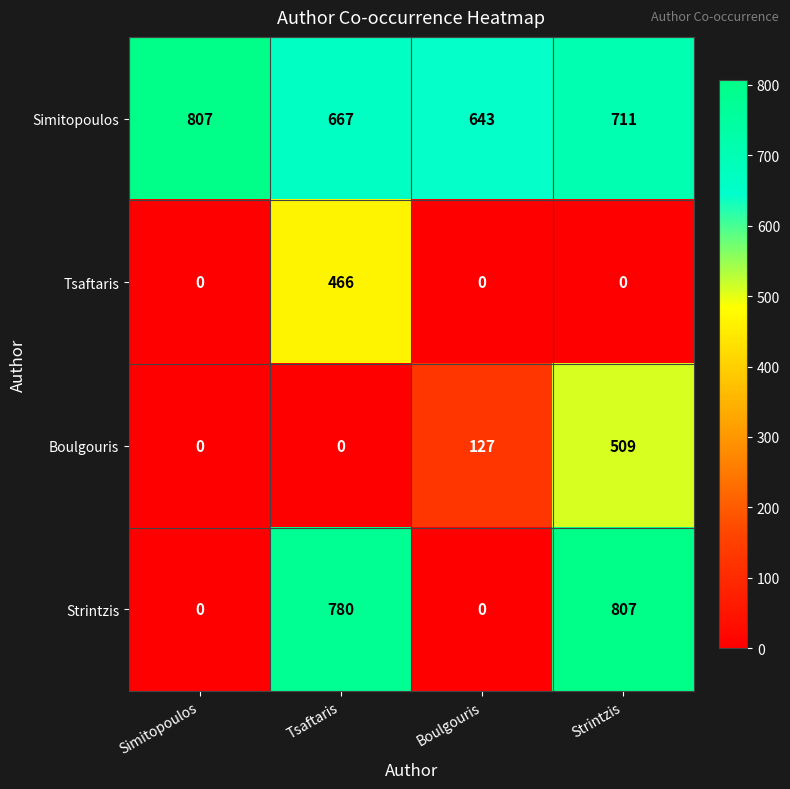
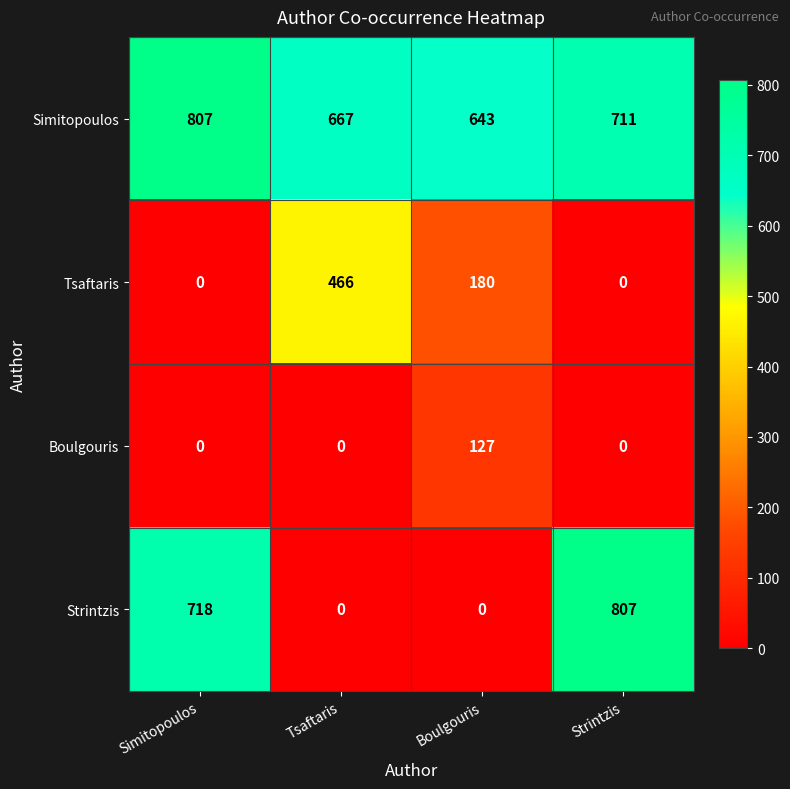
  {
    "Simitopoulos": {
      "Simitopoulos": 807,
      "Tsaftaris": 667,
      "Boulgouris": 643,
      "Strintzis": 711
    },
    "Tsaftaris": {
      "Simitopoulos": 0,
      "Tsaftaris": 466,
-     "Boulgouris": 0,
+     "Boulgouris": 180,
      "Strintzis": 0
    },
    "Boulgouris": {
      "Simitopoulos": 0,
      "Tsaftaris": 0,
      "Boulgouris": 127,
-     "Strintzis": 509
+     "Strintzis": 0
    },
    "Strintzis": {
-     "Simitopoulos": 0,
-     "Tsaftaris": 780,
+     "Simitopoulos": 718,
+     "Tsaftaris": 0,
      "Boulgouris": 0,
      "Strintzis": 807
    }
  }
